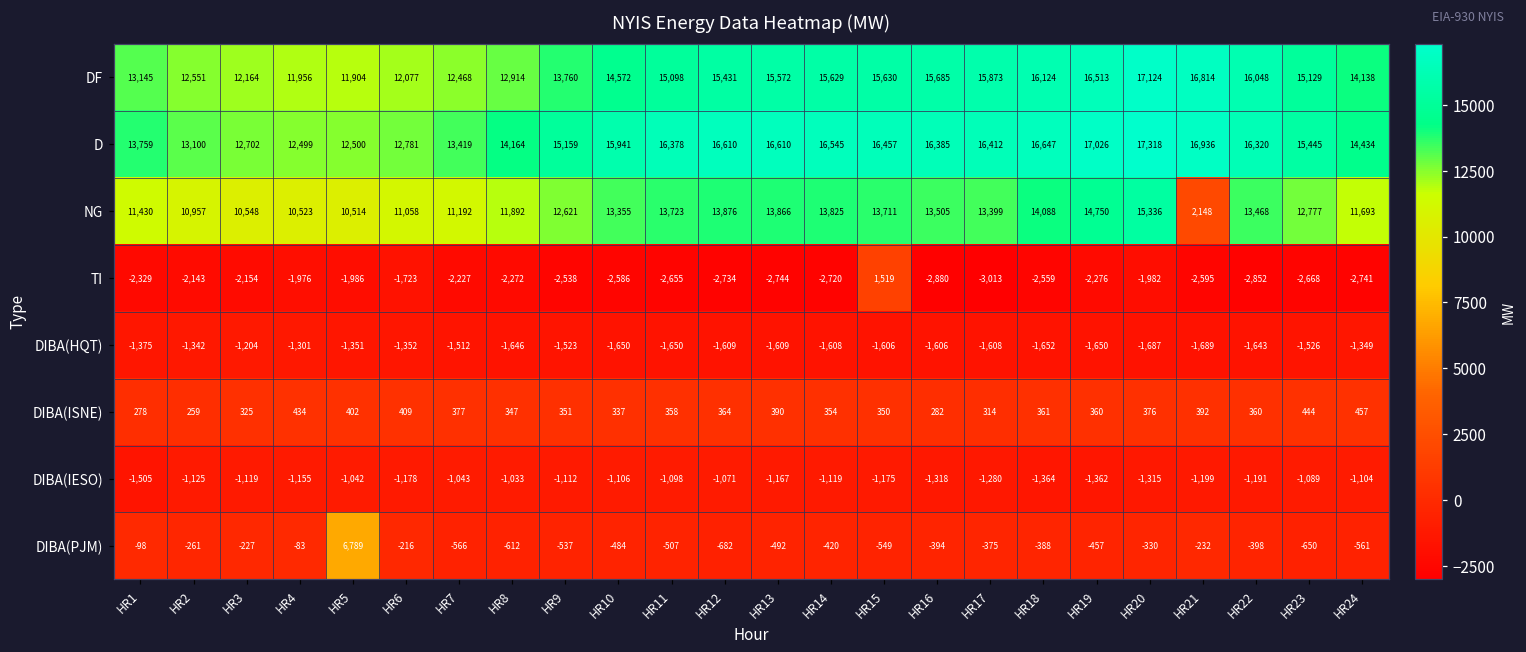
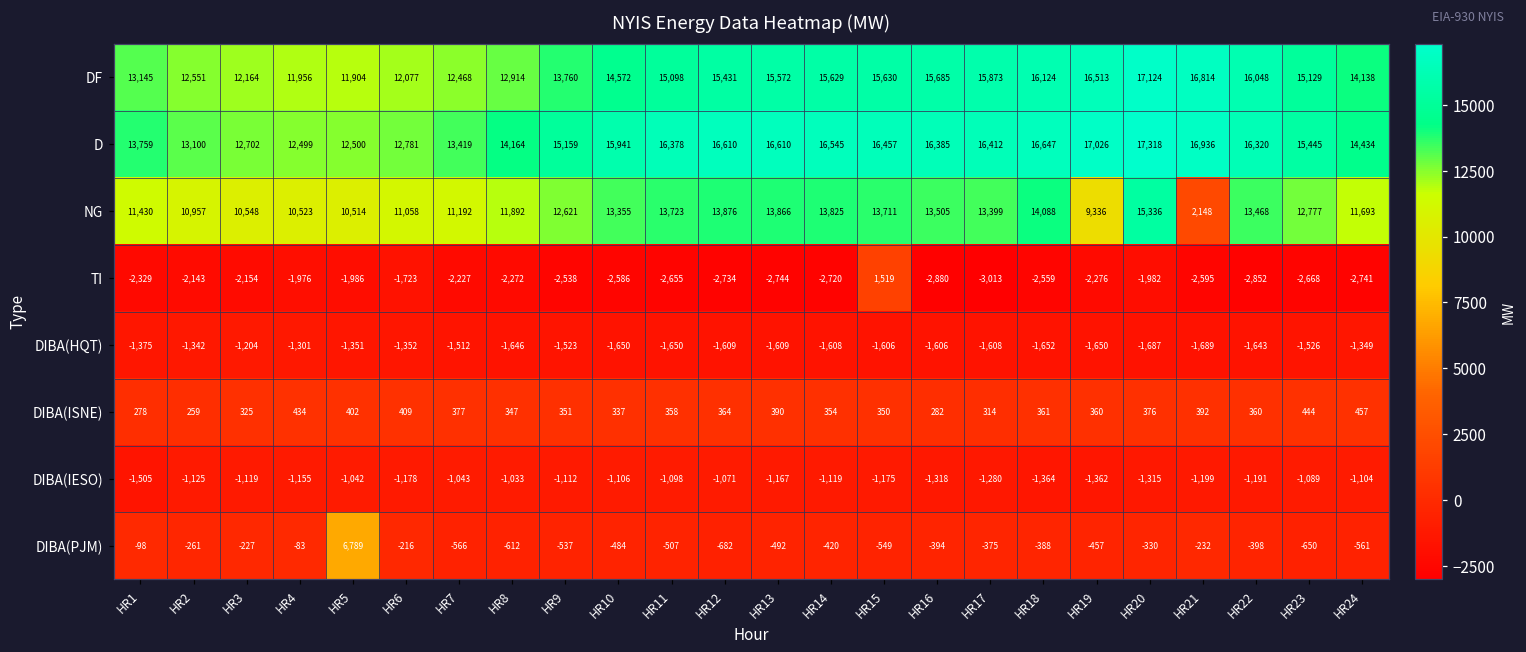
  {
    "DF": {
      "HR1": "13,145",
      "HR2": "12,551",
      "HR3": "12,164",
      "HR4": "11,956",
      "HR5": "11,904",
      "HR6": "12,077",
      "HR7": "12,468",
      "HR8": "12,914",
      "HR9": "13,760",
      "HR10": "14,572",
      "HR11": "15,098",
      "HR12": "15,431",
      "HR13": "15,572",
      "HR14": "15,629",
      "HR15": "15,630",
      "HR16": "15,685",
      "HR17": "15,873",
      "HR18": "16,124",
      "HR19": "16,513",
      "HR20": "17,124",
      "HR21": "16,814",
      "HR22": "16,048",
      "HR23": "15,129",
      "HR24": "14,138"
    },
    "D": {
      "HR1": "13,759",
      "HR2": "13,100",
      "HR3": "12,702",
      "HR4": "12,499",
      "HR5": "12,500",
      "HR6": "12,781",
      "HR7": "13,419",
      "HR8": "14,164",
      "HR9": "15,159",
      "HR10": "15,941",
      "HR11": "16,378",
      "HR12": "16,610",
      "HR13": "16,610",
      "HR14": "16,545",
      "HR15": "16,457",
      "HR16": "16,385",
      "HR17": "16,412",
      "HR18": "16,647",
      "HR19": "17,026",
      "HR20": "17,318",
      "HR21": "16,936",
      "HR22": "16,320",
      "HR23": "15,445",
      "HR24": "14,434"
    },
    "NG": {
      "HR1": "11,430",
      "HR2": "10,957",
      "HR3": "10,548",
      "HR4": "10,523",
      "HR5": "10,514",
      "HR6": "11,058",
      "HR7": "11,192",
      "HR8": "11,892",
      "HR9": "12,621",
      "HR10": "13,355",
      "HR11": "13,723",
      "HR12": "13,876",
      "HR13": "13,866",
      "HR14": "13,825",
      "HR15": "13,711",
      "HR16": "13,505",
      "HR17": "13,399",
      "HR18": "14,088",
-     "HR19": "14,750",
+     "HR19": "9,336",
      "HR20": "15,336",
      "HR21": "2,148",
      "HR22": "13,468",
      "HR23": "12,777",
      "HR24": "11,693"
    },
    "TI": {
      "HR1": "-2,329",
      "HR2": "-2,143",
      "HR3": "-2,154",
      "HR4": "-1,976",
      "HR5": "-1,986",
      "HR6": "-1,723",
      "HR7": "-2,227",
      "HR8": "-2,272",
      "HR9": "-2,538",
      "HR10": "-2,586",
      "HR11": "-2,655",
      "HR12": "-2,734",
      "HR13": "-2,744",
      "HR14": "-2,720",
      "HR15": "1,519",
      "HR16": "-2,880",
      "HR17": "-3,013",
      "HR18": "-2,559",
      "HR19": "-2,276",
      "HR20": "-1,982",
      "HR21": "-2,595",
      "HR22": "-2,852",
      "HR23": "-2,668",
      "HR24": "-2,741"
    },
    "DIBA(HQT)": {
      "HR1": "-1,375",
      "HR2": "-1,342",
      "HR3": "-1,204",
      "HR4": "-1,301",
      "HR5": "-1,351",
      "HR6": "-1,352",
      "HR7": "-1,512",
      "HR8": "-1,646",
      "HR9": "-1,523",
      "HR10": "-1,650",
      "HR11": "-1,650",
      "HR12": "-1,609",
      "HR13": "-1,609",
      "HR14": "-1,608",
      "HR15": "-1,606",
      "HR16": "-1,606",
      "HR17": "-1,608",
      "HR18": "-1,652",
      "HR19": "-1,650",
      "HR20": "-1,687",
      "HR21": "-1,689",
      "HR22": "-1,643",
      "HR23": "-1,526",
      "HR24": "-1,349"
    },
    "DIBA(ISNE)": {
      "HR1": "278",
      "HR2": "259",
      "HR3": "325",
      "HR4": "434",
      "HR5": "402",
      "HR6": "409",
      "HR7": "377",
      "HR8": "347",
      "HR9": "351",
      "HR10": "337",
      "HR11": "358",
      "HR12": "364",
      "HR13": "390",
      "HR14": "354",
      "HR15": "350",
      "HR16": "282",
      "HR17": "314",
      "HR18": "361",
      "HR19": "360",
      "HR20": "376",
      "HR21": "392",
      "HR22": "360",
      "HR23": "444",
      "HR24": "457"
    },
    "DIBA(IESO)": {
      "HR1": "-1,505",
      "HR2": "-1,125",
      "HR3": "-1,119",
      "HR4": "-1,155",
      "HR5": "-1,042",
      "HR6": "-1,178",
      "HR7": "-1,043",
      "HR8": "-1,033",
      "HR9": "-1,112",
      "HR10": "-1,106",
      "HR11": "-1,098",
      "HR12": "-1,071",
      "HR13": "-1,167",
      "HR14": "-1,119",
      "HR15": "-1,175",
      "HR16": "-1,318",
      "HR17": "-1,280",
      "HR18": "-1,364",
      "HR19": "-1,362",
      "HR20": "-1,315",
      "HR21": "-1,199",
      "HR22": "-1,191",
      "HR23": "-1,089",
      "HR24": "-1,104"
    },
    "DIBA(PJM)": {
      "HR1": "-98",
      "HR2": "-261",
      "HR3": "-227",
      "HR4": "-83",
      "HR5": "6,789",
      "HR6": "-216",
      "HR7": "-566",
      "HR8": "-612",
      "HR9": "-537",
      "HR10": "-484",
      "HR11": "-507",
      "HR12": "-682",
      "HR13": "-492",
      "HR14": "-420",
      "HR15": "-549",
      "HR16": "-394",
      "HR17": "-375",
      "HR18": "-388",
      "HR19": "-457",
      "HR20": "-330",
      "HR21": "-232",
      "HR22": "-398",
      "HR23": "-650",
      "HR24": "-561"
    }
  }
